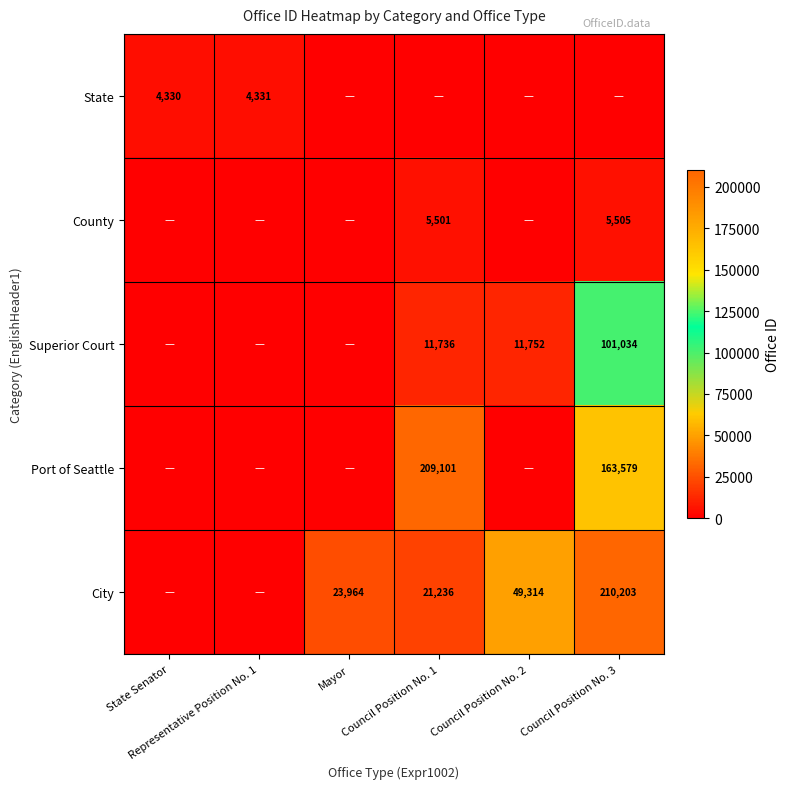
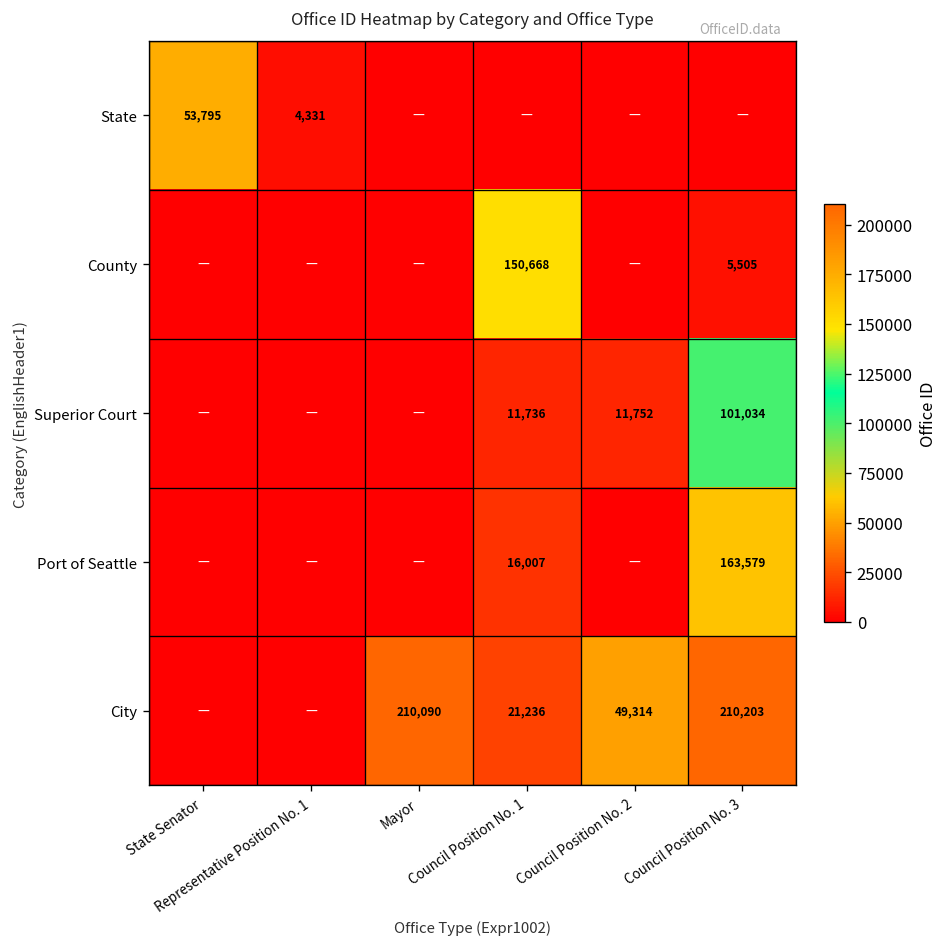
  {
    "State": {
-     "State Senator": "4,330",
+     "State Senator": "53,795",
      "Representative Position No. 1": "4,331"
    },
    "County": {
-     "Council Position No. 1": "5,501",
+     "Council Position No. 1": "150,668",
      "Council Position No. 3": "5,505"
    },
    "Superior Court": {
      "Council Position No. 1": "11,736",
      "Council Position No. 2": "11,752",
      "Council Position No. 3": "101,034"
    },
    "Port of Seattle": {
-     "Council Position No. 1": "209,101",
+     "Council Position No. 1": "16,007",
      "Council Position No. 3": "163,579"
    },
    "City": {
-     "Mayor": "23,964",
+     "Mayor": "210,090",
      "Council Position No. 1": "21,236",
      "Council Position No. 2": "49,314",
      "Council Position No. 3": "210,203"
    }
  }
